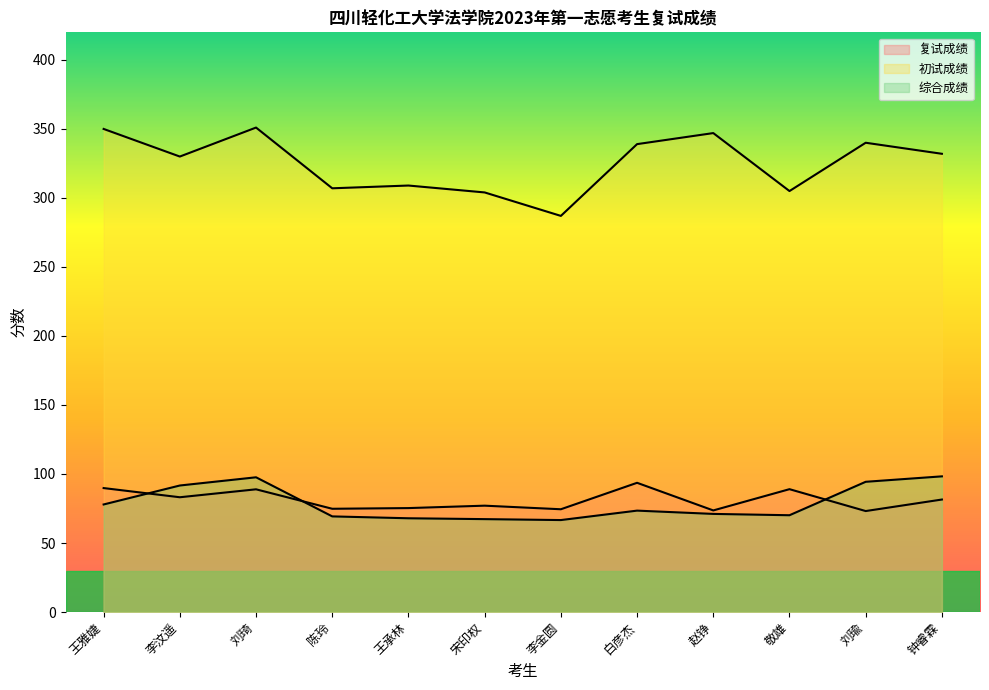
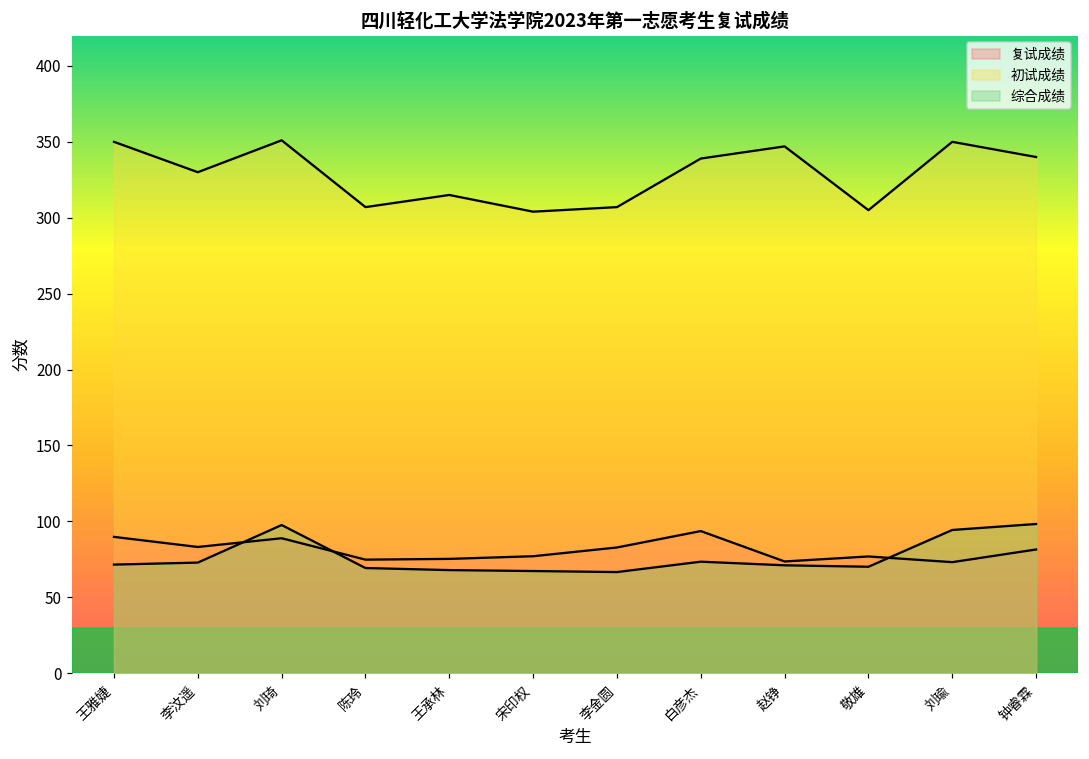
  {
    "复试成绩": {
      "王雅婕": 90,
      "李汶遥": 83,
      "刘琦": 89,
      "陈玲": 75,
      "王承林": 75,
      "宋印权": 77,
-     "李金圆": 74,
+     "李金圆": 83,
      "白彦杰": 94,
      "赵铮": 74,
-     "敬雄": 89,
+     "敬雄": 77,
      "刘瑜": 73,
      "钟睿霖": 82
    },
    "初试成绩": {
      "王雅婕": 350,
      "李汶遥": 330,
      "刘琦": 351,
      "陈玲": 307,
-     "王承林": 309,
+     "王承林": 315,
      "宋印权": 304,
-     "李金圆": 287,
+     "李金圆": 307,
      "白彦杰": 339,
      "赵铮": 347,
      "敬雄": 305,
-     "刘瑜": 340,
-     "钟睿霖": 332
+     "刘瑜": 350,
+     "钟睿霖": 340
    },
    "综合成绩": {
-     "王雅婕": 78,
-     "李汶遥": 92,
+     "王雅婕": 72,
+     "李汶遥": 73,
      "刘琦": 98,
      "陈玲": 69,
      "王承林": 68,
      "宋印权": 67,
      "李金圆": 67,
      "白彦杰": 73,
      "赵铮": 71,
      "敬雄": 70,
      "刘瑜": 94,
      "钟睿霖": 98
    }
  }
